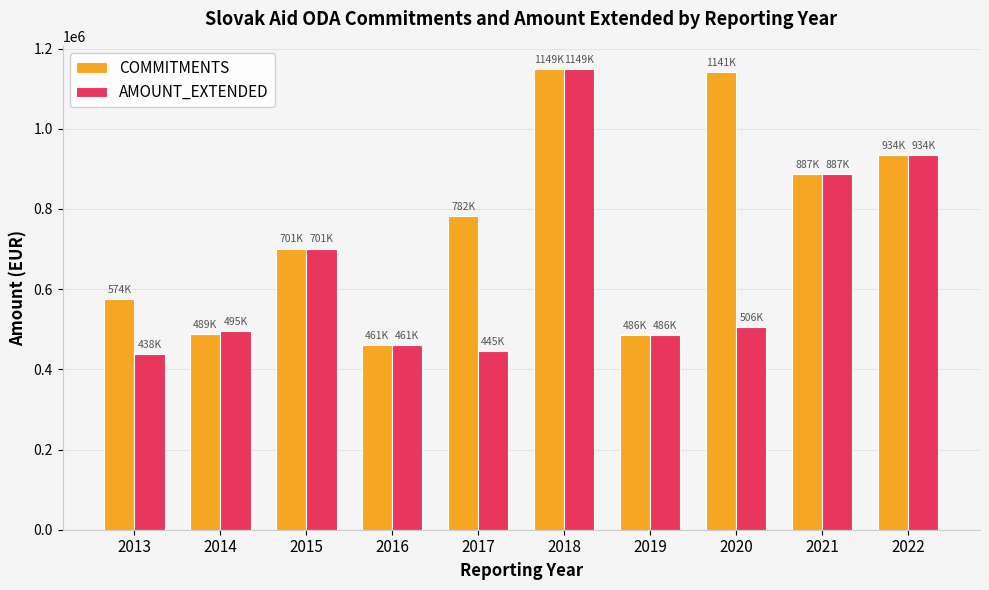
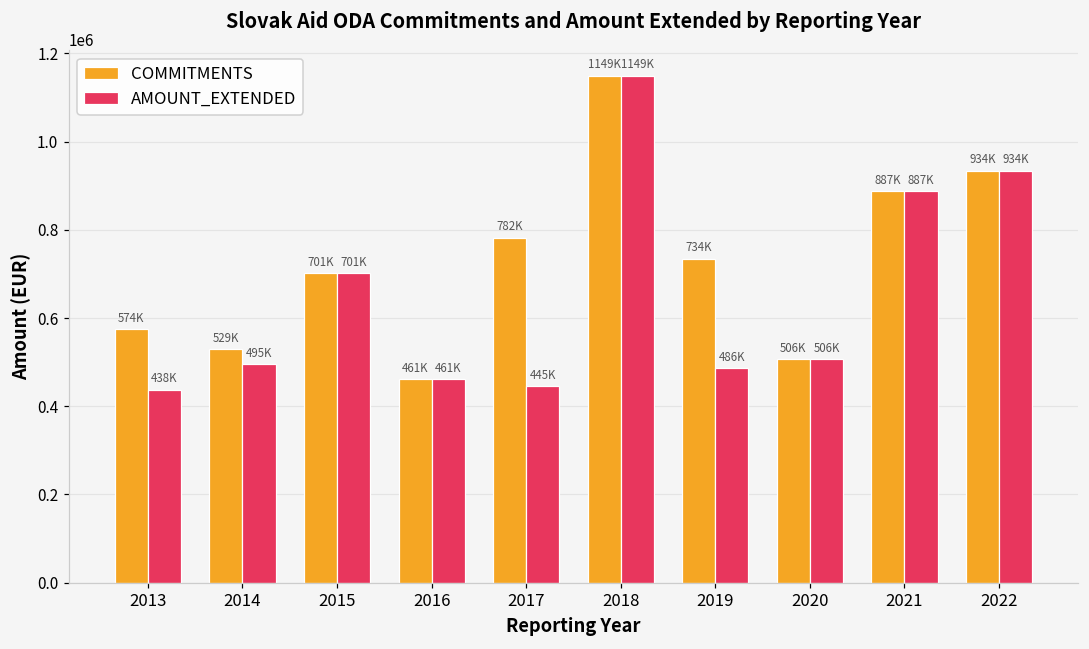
  {
    "COMMITMENTS": {
      "2013": "574K",
-     "2014": "489K",
+     "2014": "529K",
      "2015": "701K",
      "2016": "461K",
      "2017": "782K",
      "2018": "1149K",
-     "2019": "486K",
-     "2020": "1141K",
+     "2019": "734K",
+     "2020": "506K",
      "2021": "887K",
      "2022": "934K"
    },
    "AMOUNT_EXTENDED": {
      "2013": "438K",
      "2014": "495K",
      "2015": "701K",
      "2016": "461K",
      "2017": "445K",
      "2018": "1149K",
      "2019": "486K",
      "2020": "506K",
      "2021": "887K",
      "2022": "934K"
    }
  }
